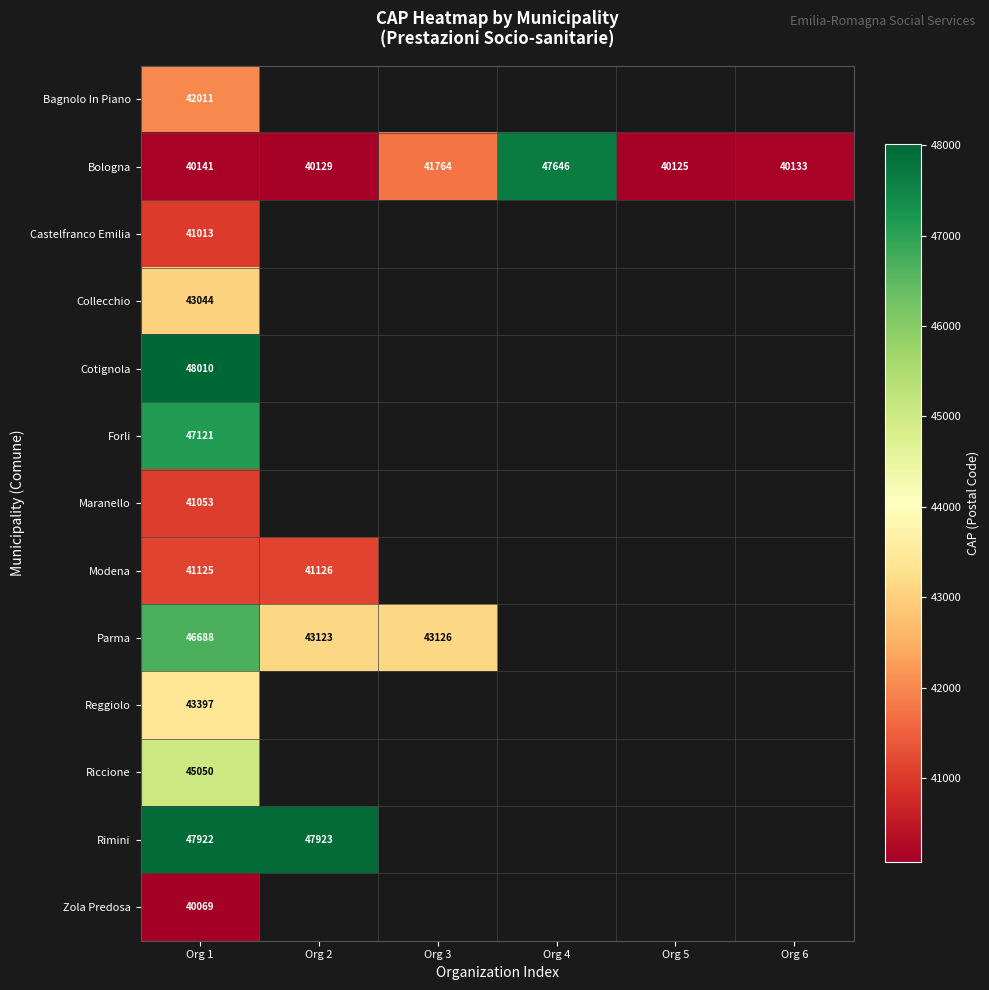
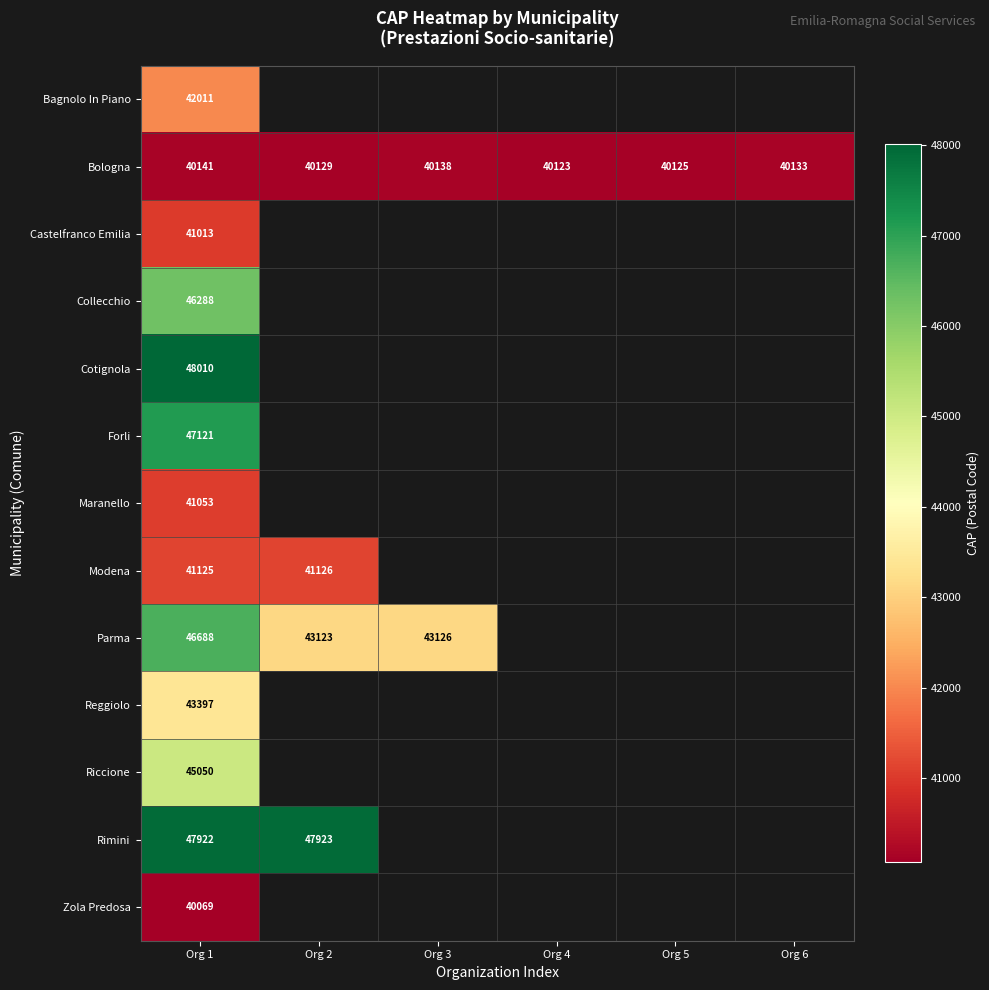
  {
    "Bagnolo In Piano": {
      "Org 1": 42011
    },
    "Bologna": {
      "Org 1": 40141,
      "Org 2": 40129,
-     "Org 3": 41764,
-     "Org 4": 47646,
+     "Org 3": 40138,
+     "Org 4": 40123,
      "Org 5": 40125,
      "Org 6": 40133
    },
    "Castelfranco Emilia": {
      "Org 1": 41013
    },
    "Collecchio": {
-     "Org 1": 43044
+     "Org 1": 46288
    },
    "Cotignola": {
      "Org 1": 48010
    },
    "Forli": {
      "Org 1": 47121
    },
    "Maranello": {
      "Org 1": 41053
    },
    "Modena": {
      "Org 1": 41125,
      "Org 2": 41126
    },
    "Parma": {
      "Org 1": 46688,
      "Org 2": 43123,
      "Org 3": 43126
    },
    "Reggiolo": {
      "Org 1": 43397
    },
    "Riccione": {
      "Org 1": 45050
    },
    "Rimini": {
      "Org 1": 47922,
      "Org 2": 47923
    },
    "Zola Predosa": {
      "Org 1": 40069
    }
  }
